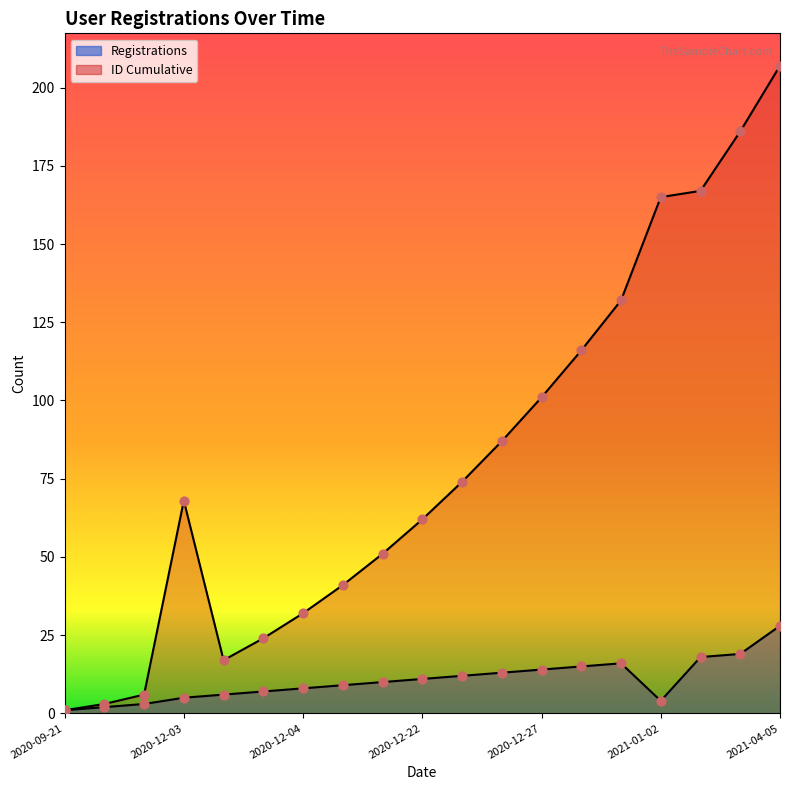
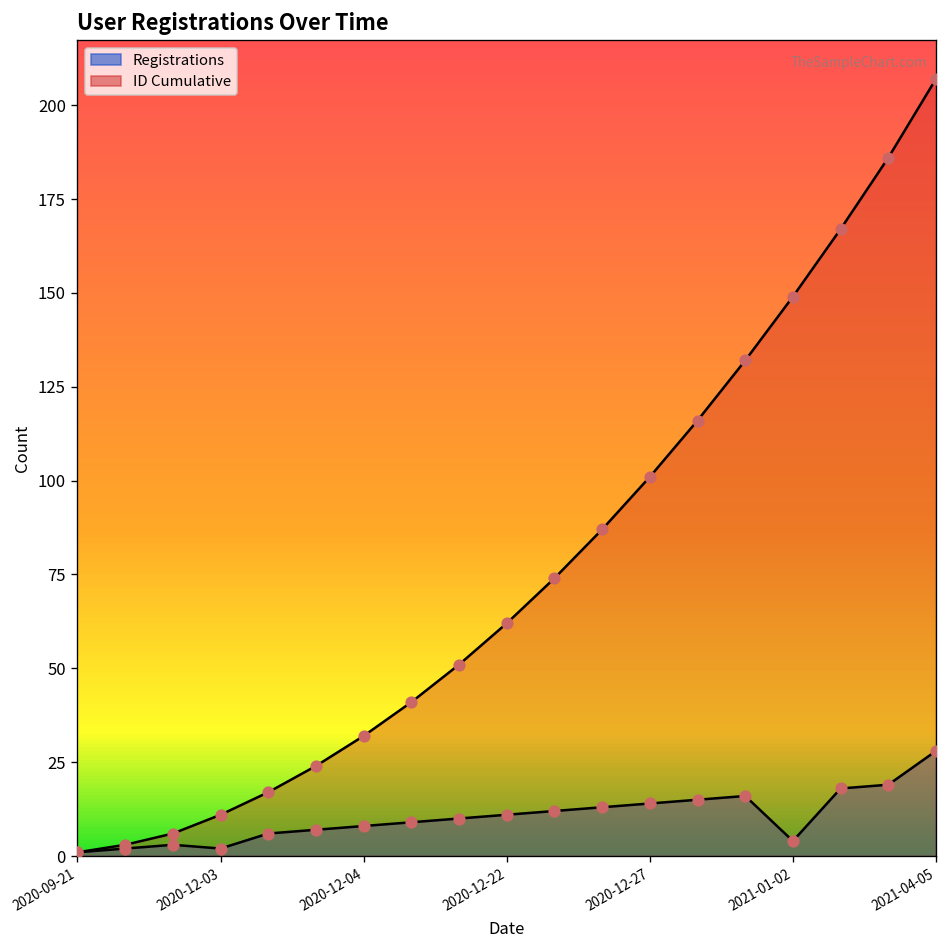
  {
    "Registrations": {
-     "2020-12-03": 5,
+     "2020-12-03": 2,
      "2021-01-02": 4,
      "2021-04-05": 28
    },
    "ID Cumulative": {
-     "2020-12-03": 68,
-     "2021-01-02": 165,
+     "2020-12-03": 11,
+     "2021-01-02": 149,
      "2021-04-05": 207
    }
  }
